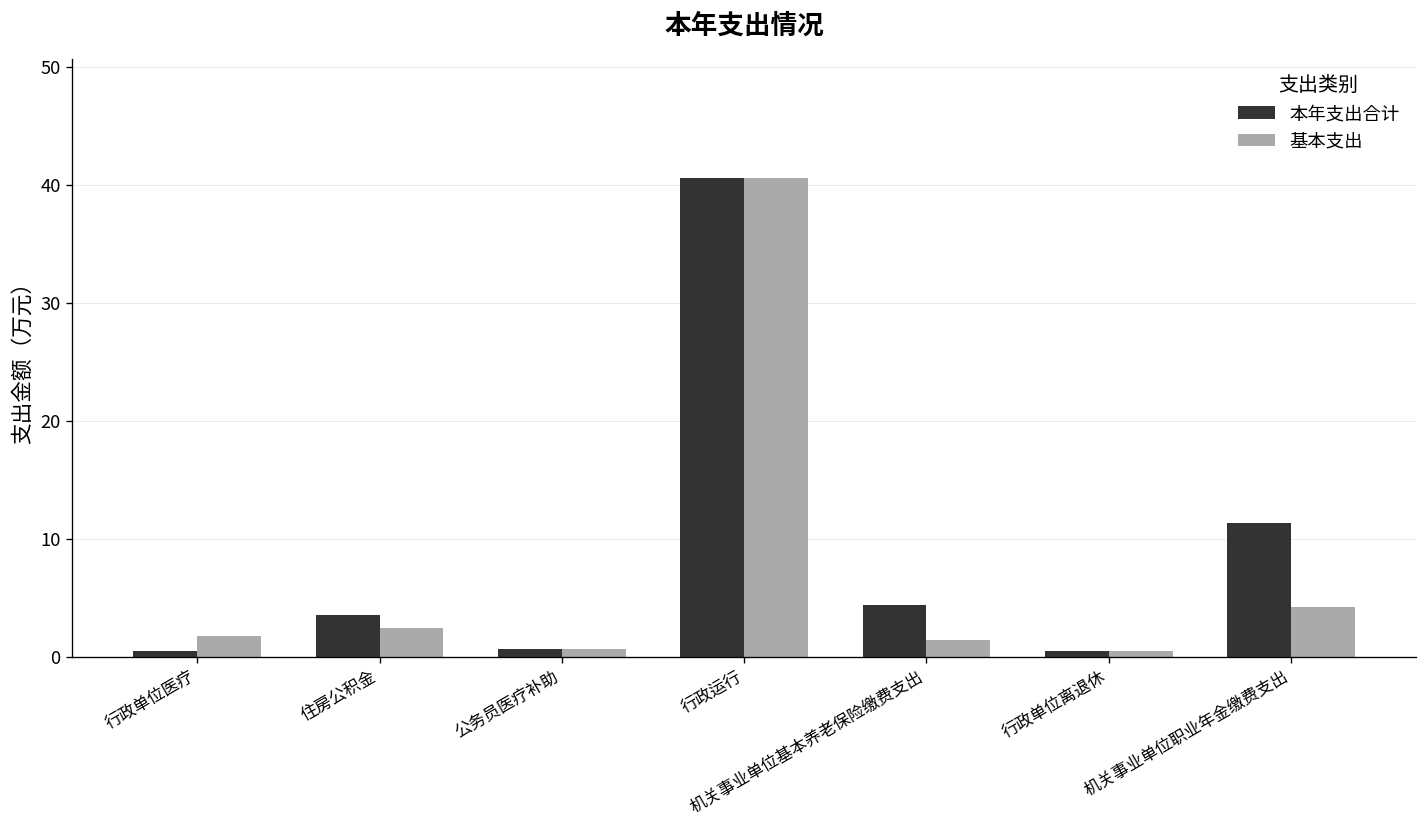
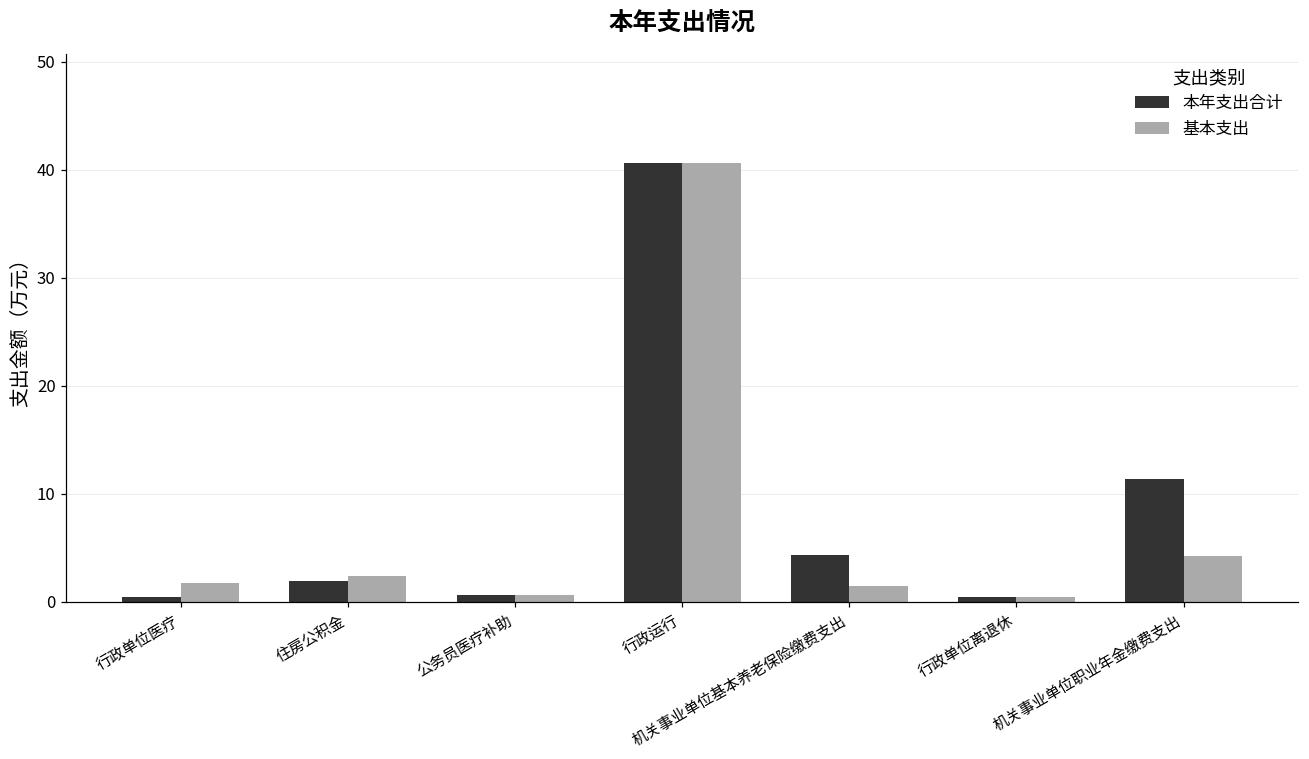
  {
    "本年支出合计": {
      "行政单位医疗": 0,
-     "住房公积金": 3,
+     "住房公积金": 2,
      "公务员医疗补助": 1,
      "行政运行": 41,
      "机关事业单位基本养老保险缴费支出": 4,
      "行政单位离退休": 0,
      "机关事业单位职业年金缴费支出": 11
    },
    "基本支出": {
      "行政单位医疗": 2,
      "住房公积金": 2,
      "公务员医疗补助": 1,
      "行政运行": 41,
      "机关事业单位基本养老保险缴费支出": 1,
      "行政单位离退休": 0,
      "机关事业单位职业年金缴费支出": 4
    }
  }
